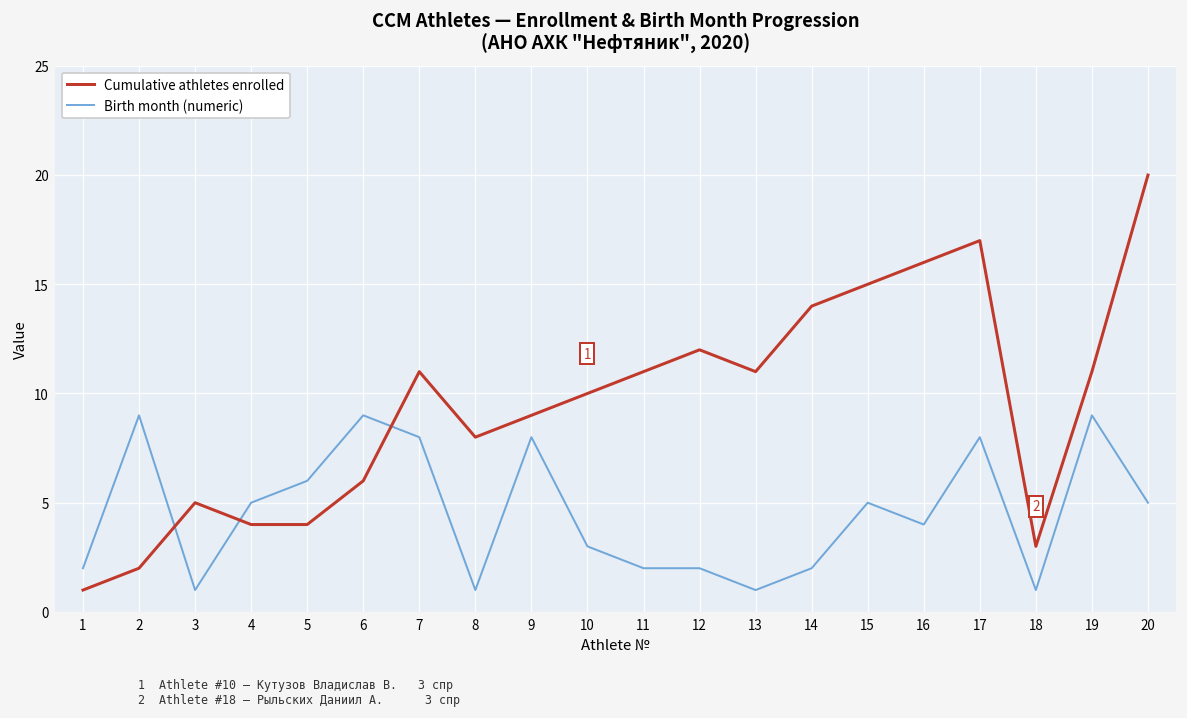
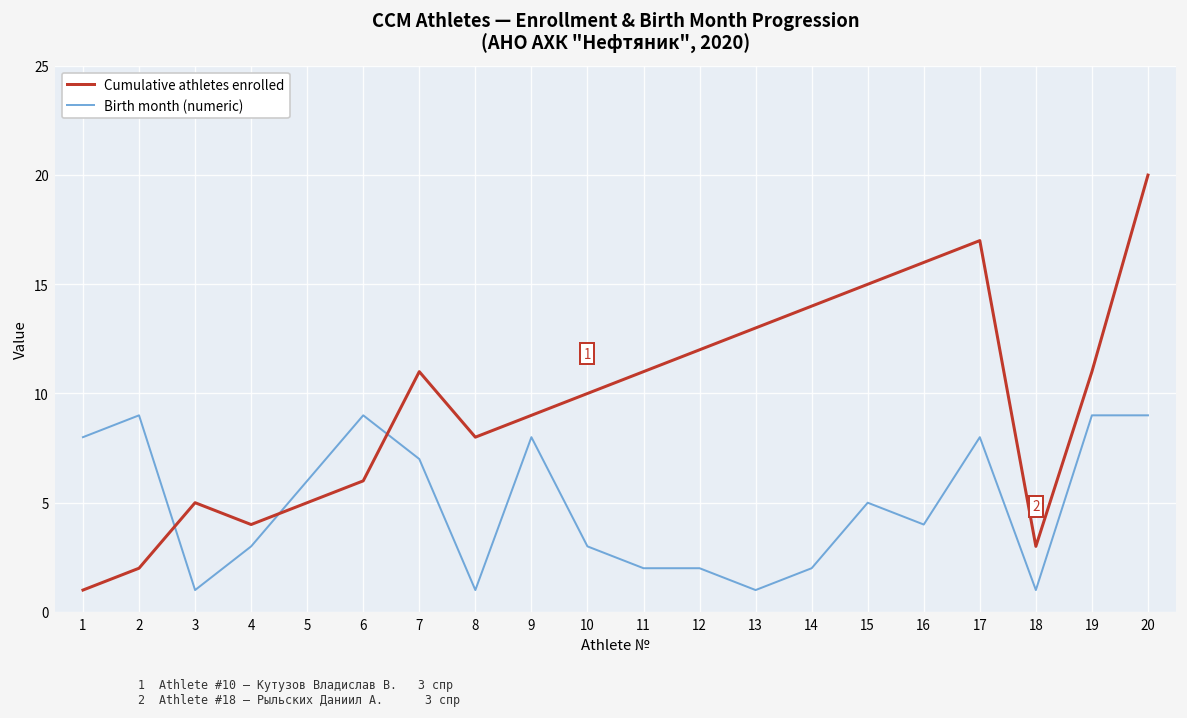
  {
    "Cumulative athletes enrolled": {
      "1": 1,
      "2": 2,
      "3": 5,
      "4": 4,
-     "5": 4,
+     "5": 5,
      "6": 6,
      "7": 11,
      "8": 8,
      "9": 9,
      "10": 10,
      "11": 11,
      "12": 12,
-     "13": 11,
+     "13": 13,
      "14": 14,
      "15": 15,
      "16": 16,
      "17": 17,
      "18": 3,
      "19": 11,
      "20": 20
    },
    "Birth month (numeric)": {
-     "1": 2,
+     "1": 8,
      "2": 9,
      "3": 1,
-     "4": 5,
+     "4": 3,
      "5": 6,
      "6": 9,
-     "7": 8,
+     "7": 7,
      "8": 1,
      "9": 8,
      "10": 3,
      "11": 2,
      "12": 2,
      "13": 1,
      "14": 2,
      "15": 5,
      "16": 4,
      "17": 8,
      "18": 1,
      "19": 9,
-     "20": 5
+     "20": 9
    }
  }
